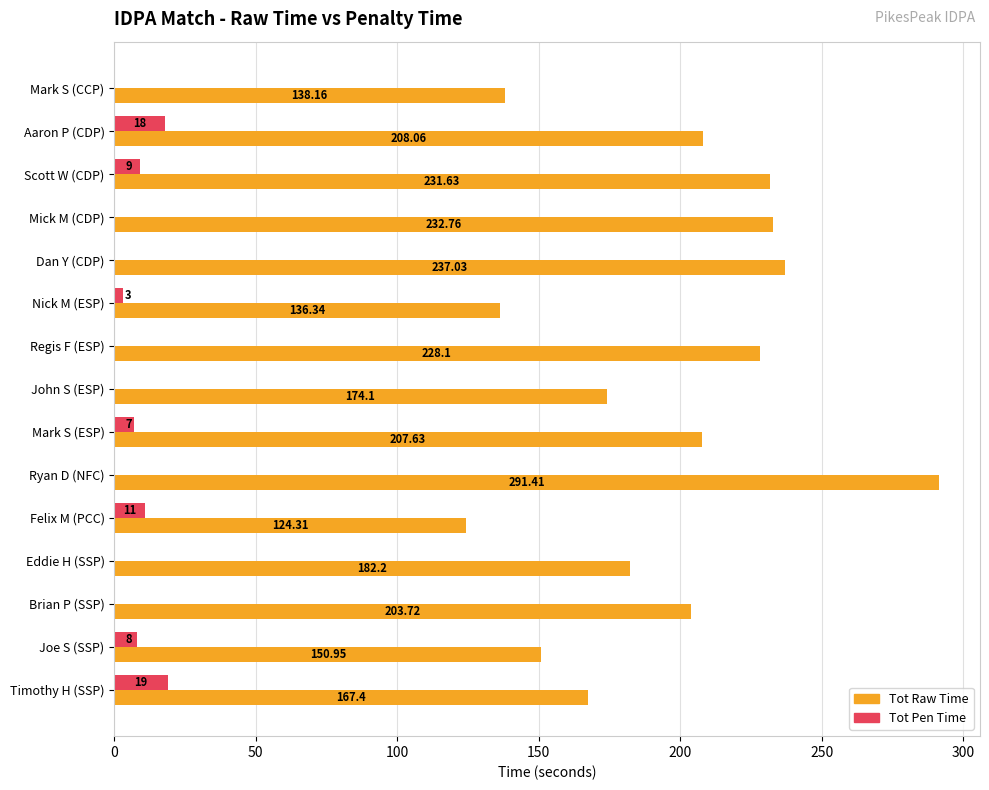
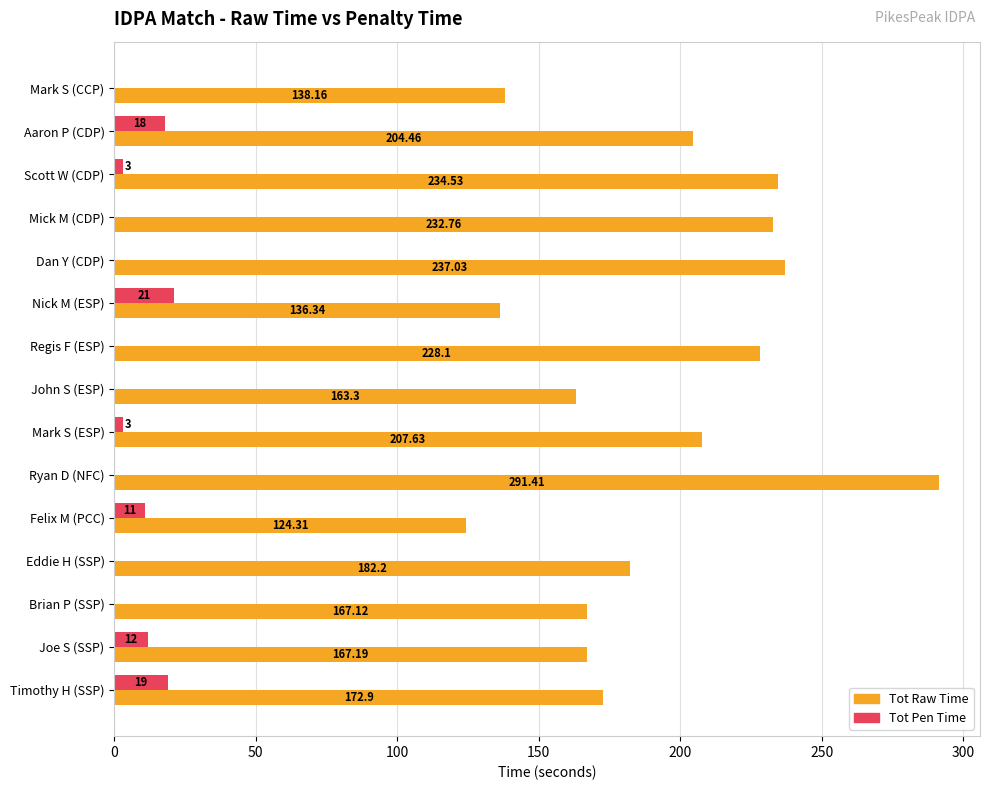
  {
    "Tot Raw Time": {
      "Mark S (CCP)": 138.16,
-     "Aaron P (CDP)": 208.06,
-     "Scott W (CDP)": 231.63,
+     "Aaron P (CDP)": 204.46,
+     "Scott W (CDP)": 234.53,
      "Mick M (CDP)": 232.76,
      "Dan Y (CDP)": 237.03,
      "Nick M (ESP)": 136.34,
      "Regis F (ESP)": 228.1,
-     "John S (ESP)": 174.1,
+     "John S (ESP)": 163.3,
      "Mark S (ESP)": 207.63,
      "Ryan D (NFC)": 291.41,
      "Felix M (PCC)": 124.31,
      "Eddie H (SSP)": 182.2,
-     "Brian P (SSP)": 203.72,
-     "Joe S (SSP)": 150.95,
-     "Timothy H (SSP)": 167.4
+     "Brian P (SSP)": 167.12,
+     "Joe S (SSP)": 167.19,
+     "Timothy H (SSP)": 172.9
    },
    "Tot Pen Time": {
      "Aaron P (CDP)": 18,
-     "Scott W (CDP)": 9,
-     "Nick M (ESP)": 3,
-     "Mark S (ESP)": 7,
+     "Scott W (CDP)": 3,
+     "Nick M (ESP)": 21,
+     "Mark S (ESP)": 3,
      "Felix M (PCC)": 11,
-     "Joe S (SSP)": 8,
+     "Joe S (SSP)": 12,
      "Timothy H (SSP)": 19
    }
  }
